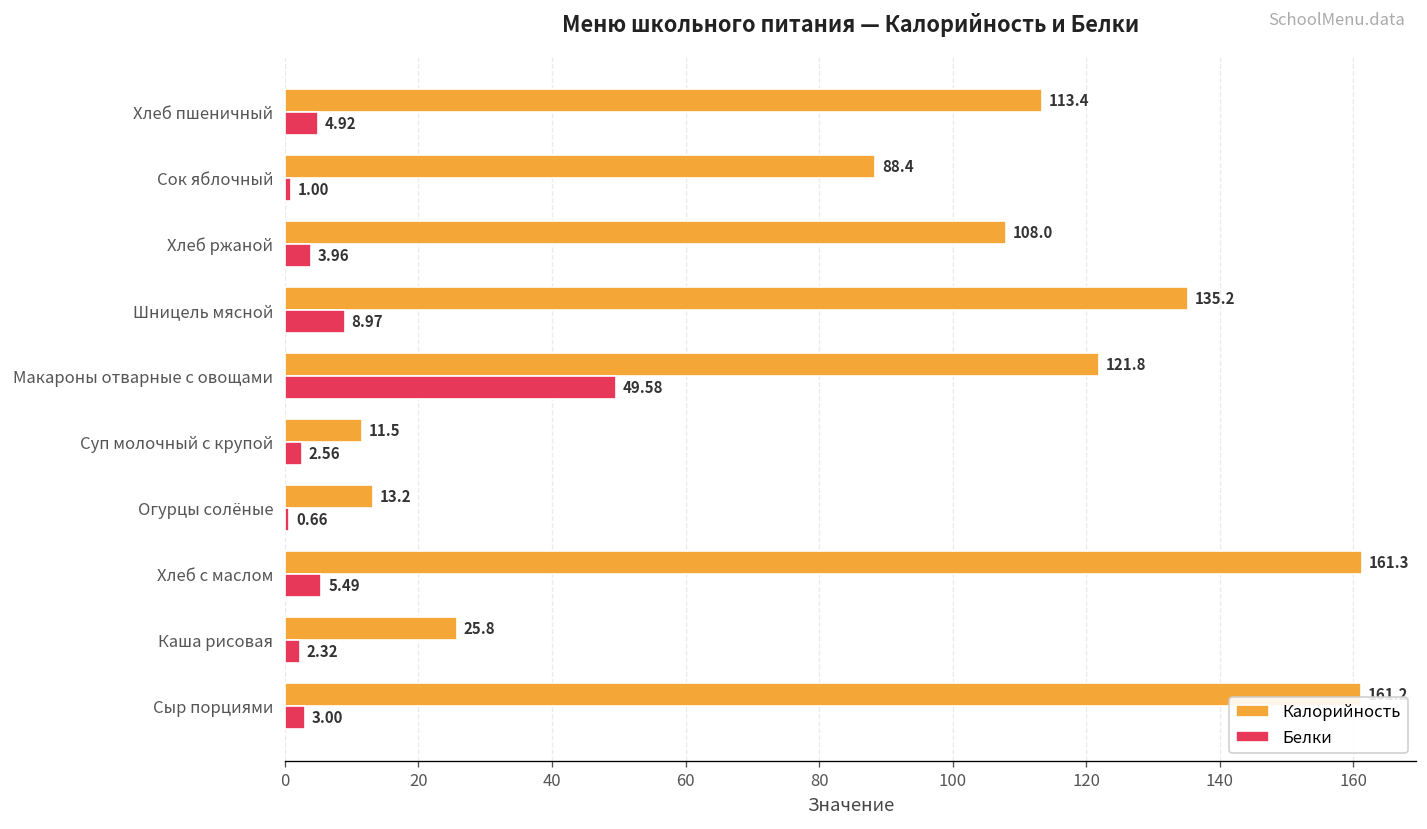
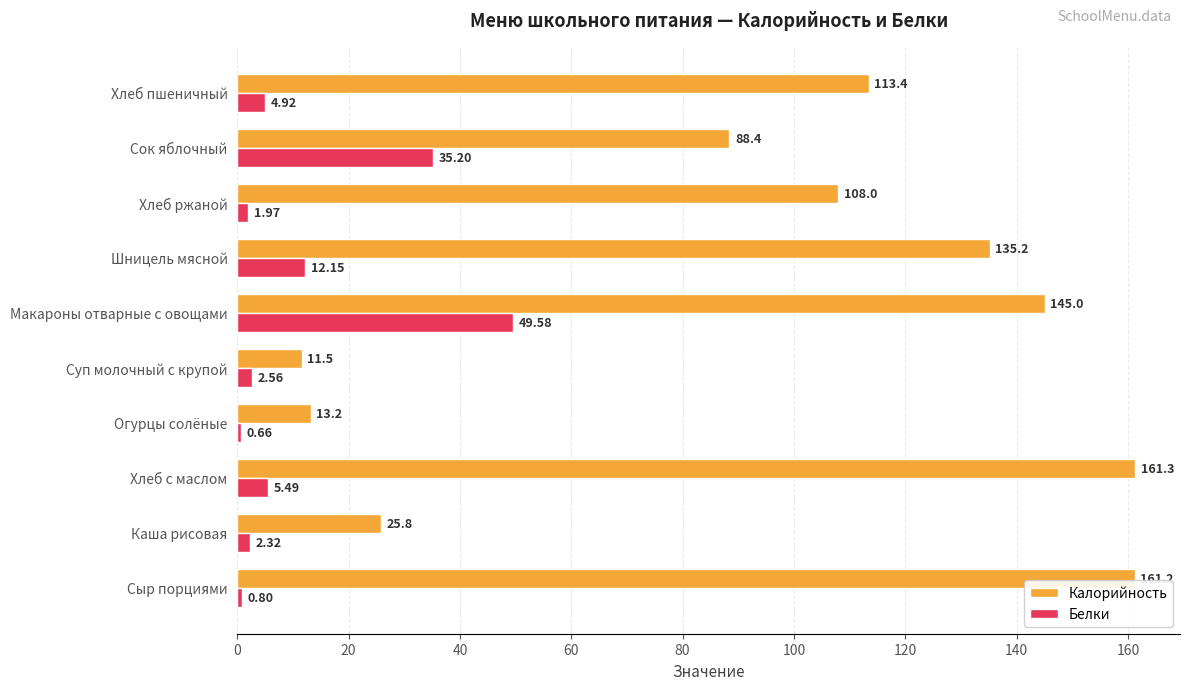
  {
    "Калорийность": {
      "Хлеб пшеничный": 113.4,
      "Сок яблочный": 88.4,
      "Хлеб ржаной": 108.0,
      "Шницель мясной": 135.2,
-     "Макароны отварные с овощами": 121.8,
+     "Макароны отварные с овощами": 145.0,
      "Суп молочный с крупой": 11.5,
      "Огурцы солёные": 13.2,
      "Хлеб с маслом": 161.3,
      "Каша рисовая": 25.8
    },
    "Белки": {
      "Хлеб пшеничный": 4.92,
-     "Сок яблочный": 1.00,
-     "Хлеб ржаной": 3.96,
-     "Шницель мясной": 8.97,
+     "Сок яблочный": 35.20,
+     "Хлеб ржаной": 1.97,
+     "Шницель мясной": 12.15,
      "Макароны отварные с овощами": 49.58,
      "Суп молочный с крупой": 2.56,
      "Огурцы солёные": 0.66,
      "Хлеб с маслом": 5.49,
      "Каша рисовая": 2.32,
-     "Сыр порциями": 3.00
+     "Сыр порциями": 0.80
    }
  }
